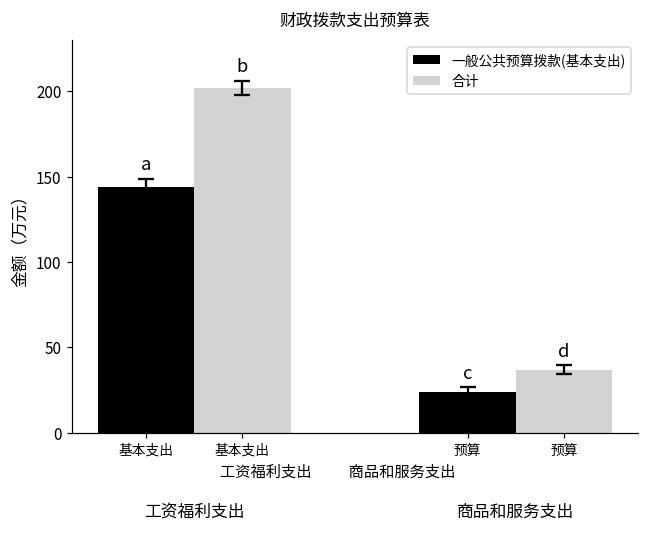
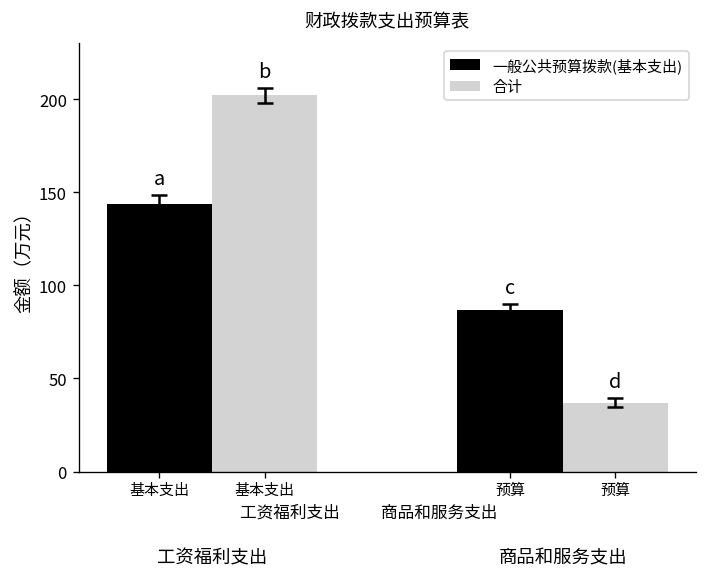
  {
    "一般公共预算拨款(基本支出)": {
      "基本支出": 144,
-     "预算": 24
+     "预算": 87
    },
    "合计": {
      "基本支出": 202,
      "预算": 37
    }
  }
